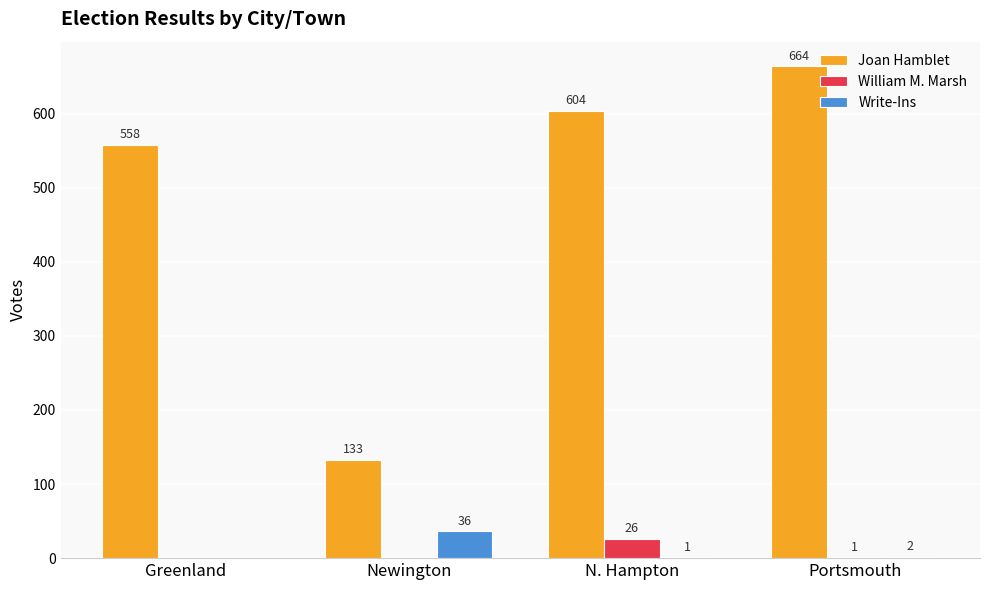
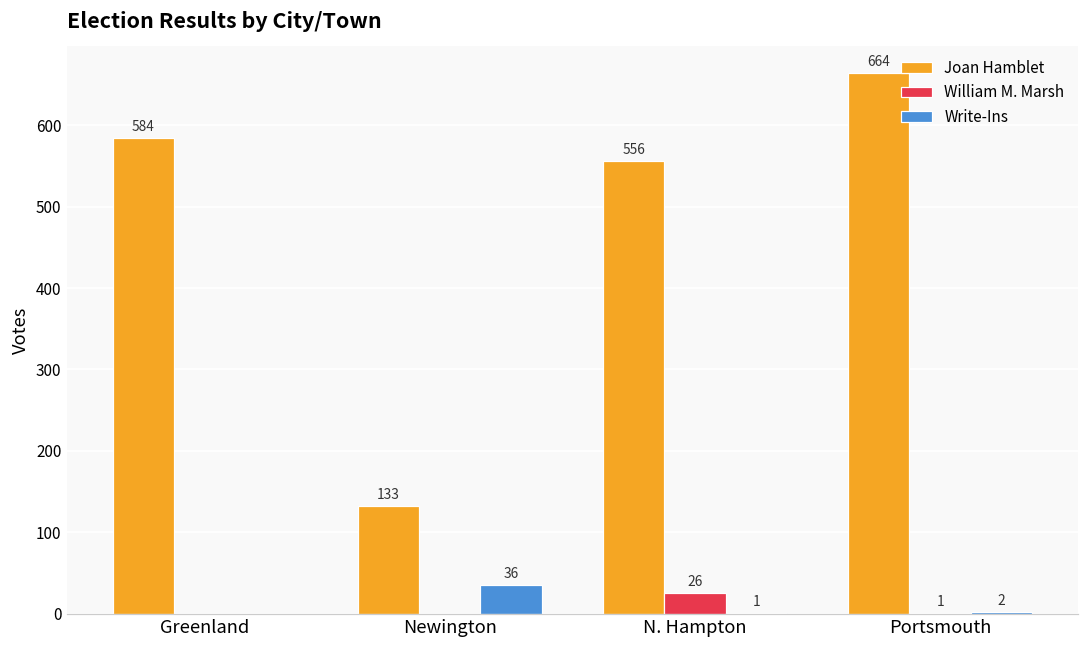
  {
    "Joan Hamblet": {
-     "Greenland": 558,
+     "Greenland": 584,
      "Newington": 133,
-     "N. Hampton": 604,
+     "N. Hampton": 556,
      "Portsmouth": 664
    },
    "William M. Marsh": {
      "N. Hampton": 26,
      "Portsmouth": 1
    },
    "Write-Ins": {
      "Newington": 36,
      "N. Hampton": 1,
      "Portsmouth": 2
    }
  }
